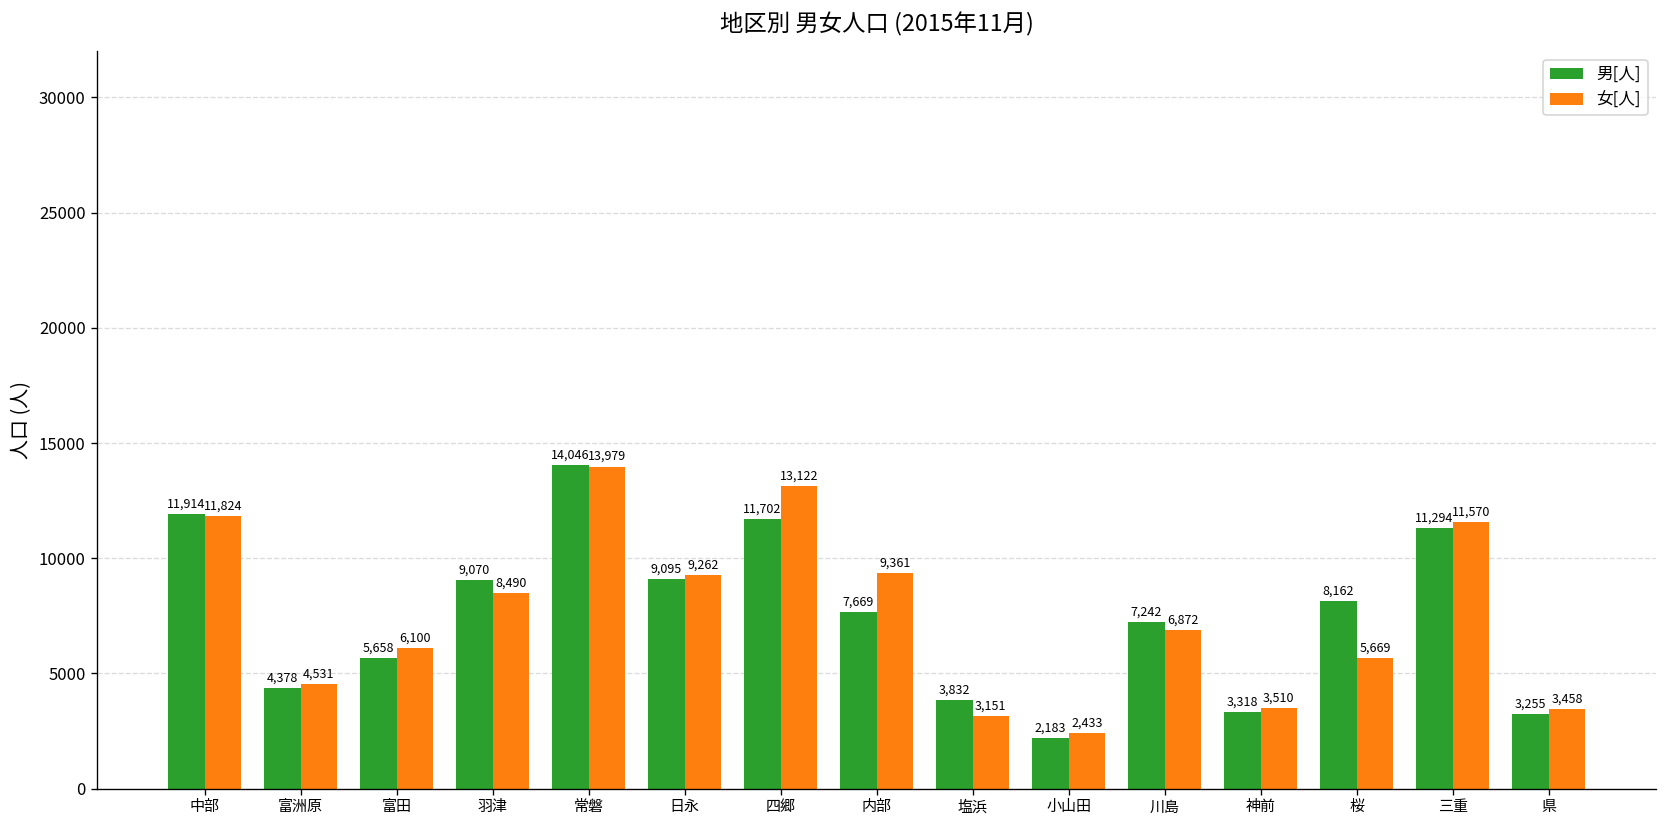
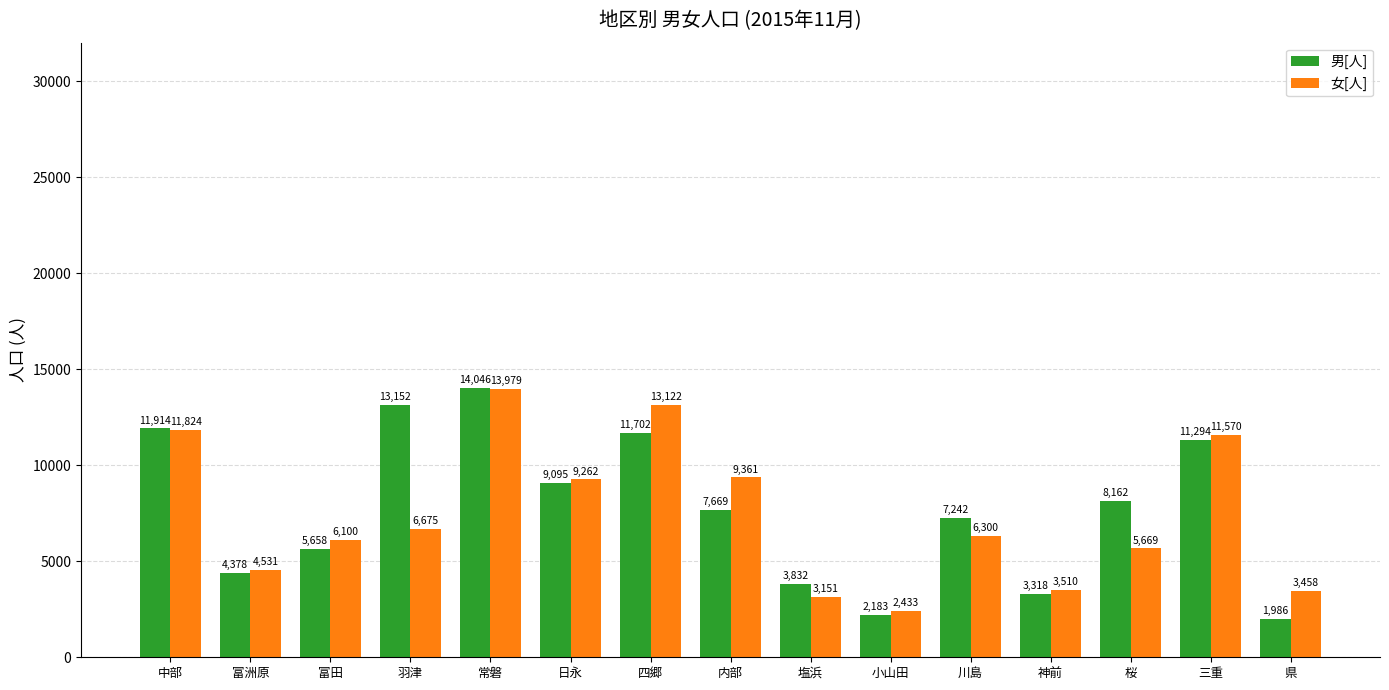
  {
    "男[人]": {
      "中部": "11,914",
      "富洲原": "4,378",
      "富田": "5,658",
-     "羽津": "9,070",
+     "羽津": "13,152",
      "常磐": "14,046",
      "日永": "9,095",
      "四郷": "11,702",
      "内部": "7,669",
      "塩浜": "3,832",
      "小山田": "2,183",
      "川島": "7,242",
      "神前": "3,318",
      "桜": "8,162",
      "三重": "11,294",
-     "県": "3,255"
+     "県": "1,986"
    },
    "女[人]": {
      "中部": "11,824",
      "富洲原": "4,531",
      "富田": "6,100",
-     "羽津": "8,490",
+     "羽津": "6,675",
      "常磐": "13,979",
      "日永": "9,262",
      "四郷": "13,122",
      "内部": "9,361",
      "塩浜": "3,151",
      "小山田": "2,433",
-     "川島": "6,872",
+     "川島": "6,300",
      "神前": "3,510",
      "桜": "5,669",
      "三重": "11,570",
      "県": "3,458"
    }
  }
